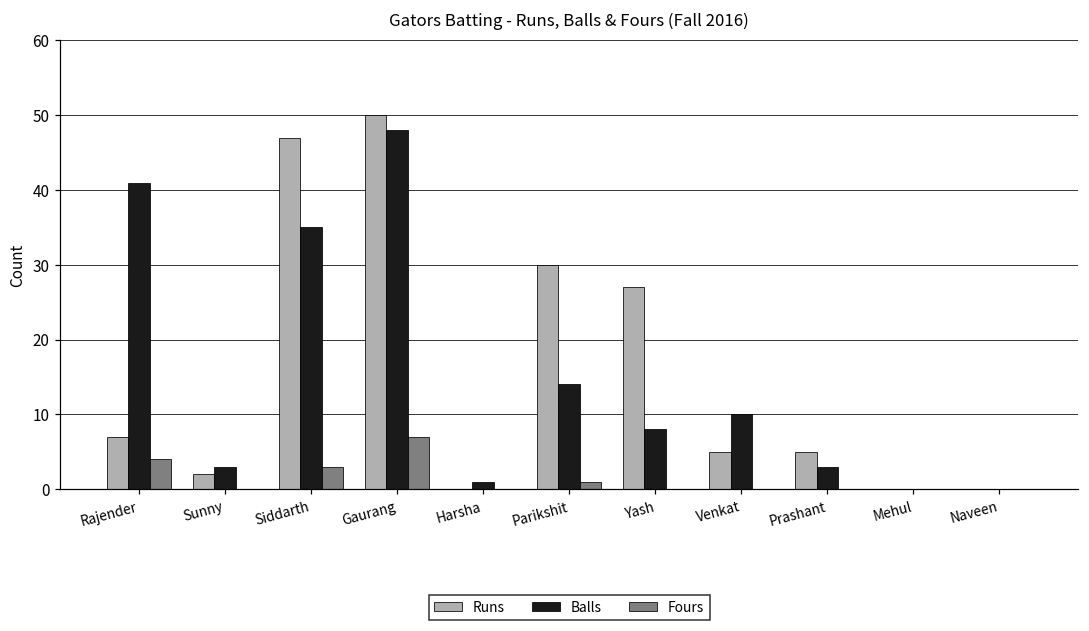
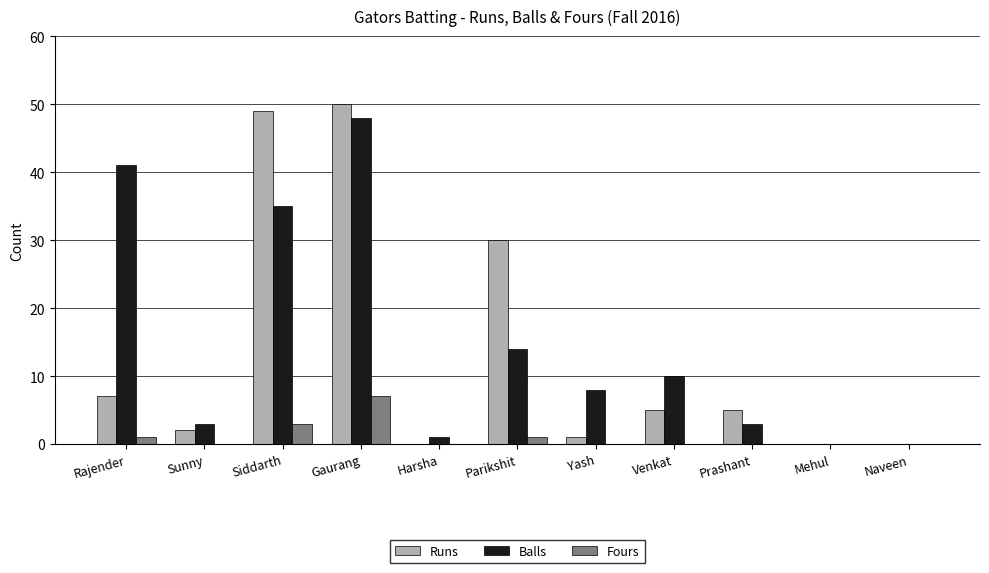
  {
    "Runs": {
      "Rajender": 7,
      "Sunny": 2,
-     "Siddarth": 47,
+     "Siddarth": 49,
      "Gaurang": 50,
      "Harsha": 0,
      "Parikshit": 30,
-     "Yash": 27,
+     "Yash": 1,
      "Venkat": 5,
      "Prashant": 5,
      "Mehul": 0,
      "Naveen": 0
    },
    "Balls": {
      "Rajender": 41,
      "Sunny": 3,
      "Siddarth": 35,
      "Gaurang": 48,
      "Harsha": 1,
      "Parikshit": 14,
      "Yash": 8,
      "Venkat": 10,
      "Prashant": 3,
      "Mehul": 0,
      "Naveen": 0
    },
    "Fours": {
-     "Rajender": 4,
+     "Rajender": 1,
      "Sunny": 0,
      "Siddarth": 3,
      "Gaurang": 7,
      "Harsha": 0,
      "Parikshit": 1,
      "Yash": 0,
      "Venkat": 0,
      "Prashant": 0,
      "Mehul": 0,
      "Naveen": 0
    }
  }
